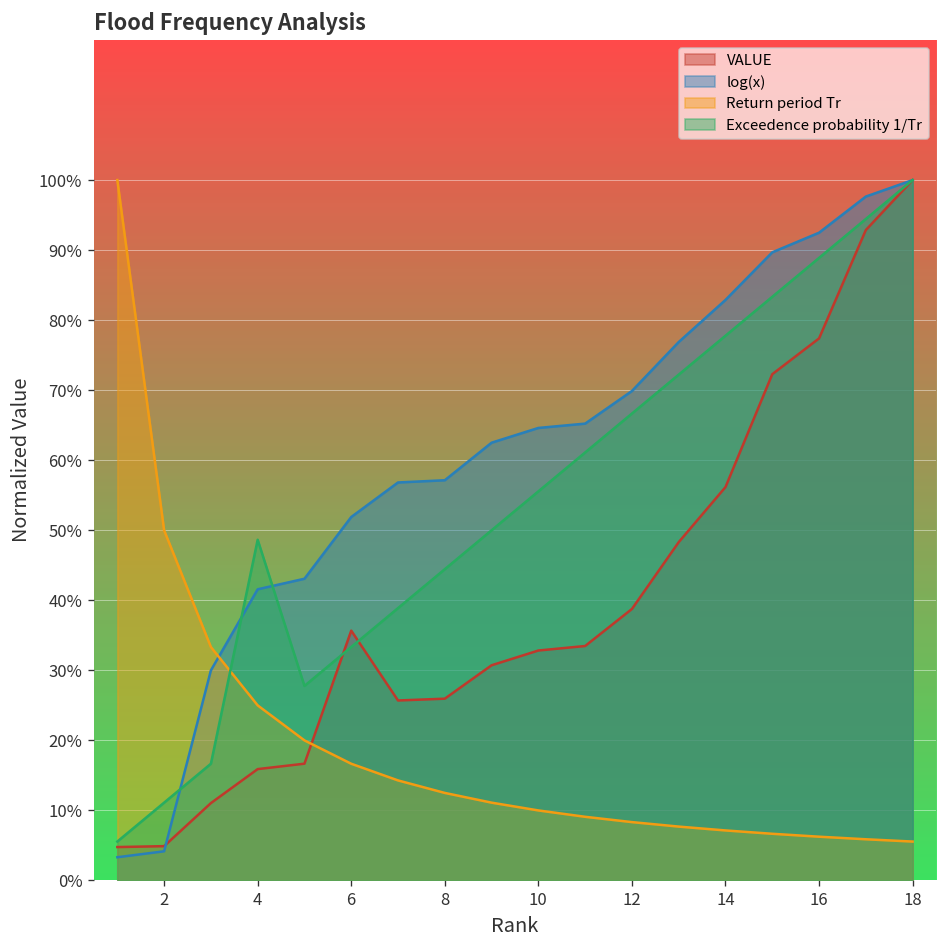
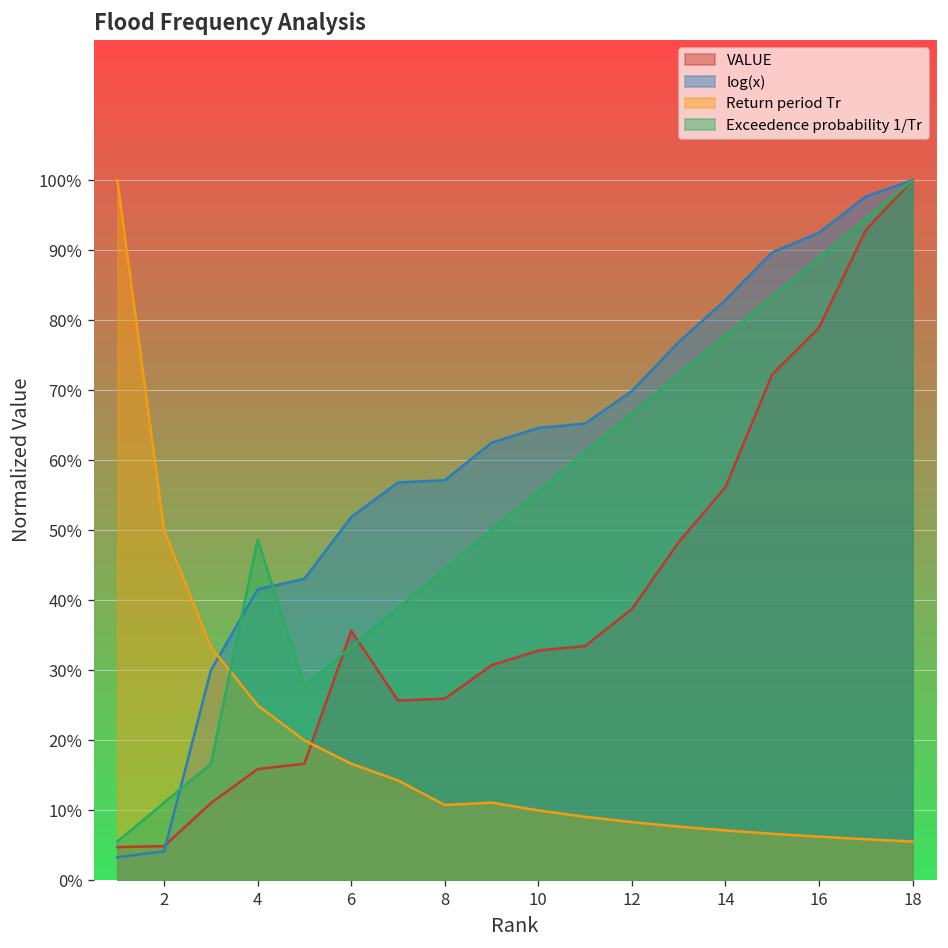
  {
    "VALUE": {
      "2": "5%",
      "4": "16%",
      "6": "36%",
      "8": "26%",
      "10": "33%",
      "12": "39%",
      "14": "56%",
-     "16": "77%"
+     "16": "79%"
    },
    "log(x)": {
      "2": "4%",
      "4": "42%",
      "6": "52%",
      "8": "57%",
      "10": "65%",
      "12": "70%",
      "14": "83%",
      "16": "92%"
    },
    "Return period Tr": {
      "2": "50%",
      "4": "25%",
      "6": "17%",
-     "8": "13%",
+     "8": "11%",
      "10": "10%",
      "12": "8%",
      "14": "7%",
      "16": "6%",
      "18": "6%"
    },
    "Exceedence probability 1/Tr": {
      "2": "11%",
      "4": "49%",
      "6": "33%",
      "8": "44%",
      "10": "56%",
      "12": "67%",
      "14": "78%",
      "16": "89%"
    }
  }
